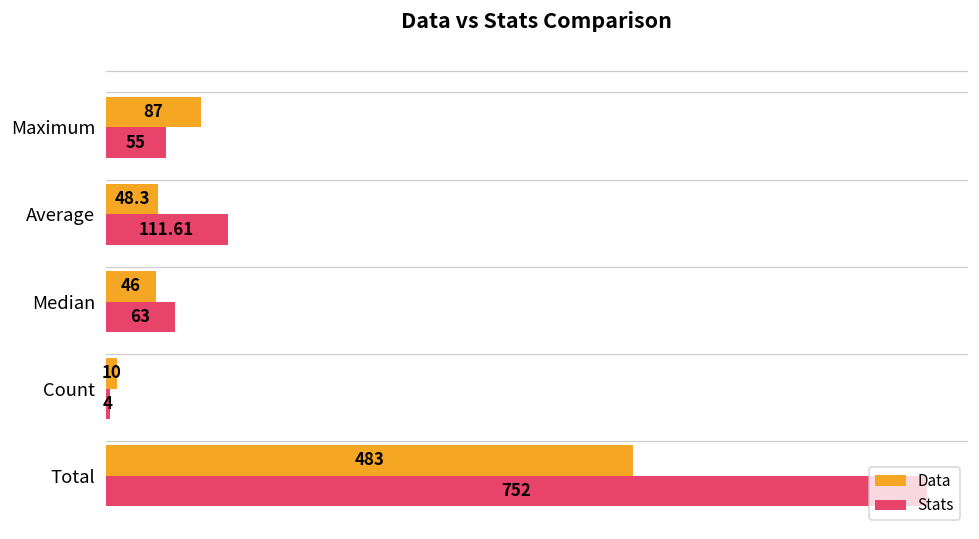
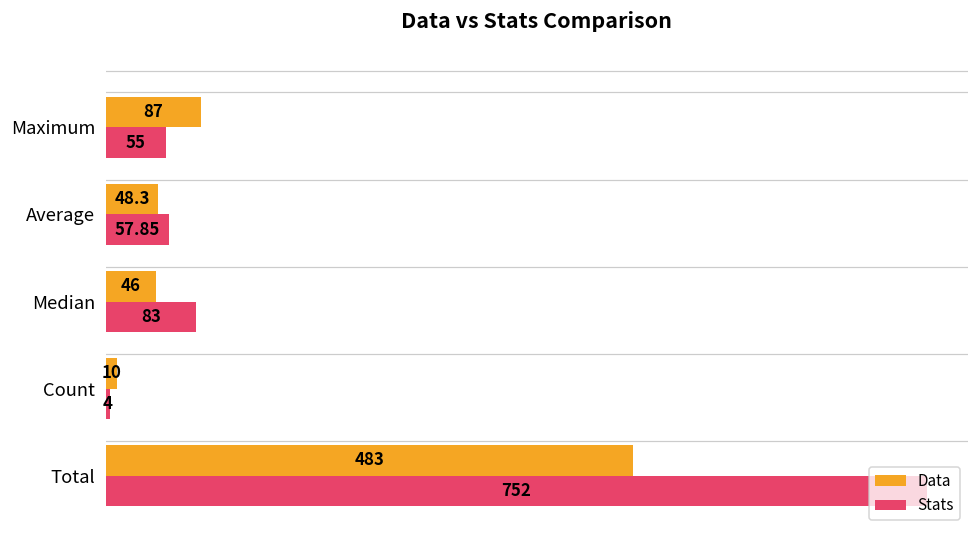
  {
    "Data": {
      "Maximum": 87,
      "Average": 48.3,
      "Median": 46,
      "Count": 10,
      "Total": 483
    },
    "Stats": {
      "Maximum": 55,
-     "Average": 111.61,
-     "Median": 63,
+     "Average": 57.85,
+     "Median": 83,
      "Count": 4
    }
  }
